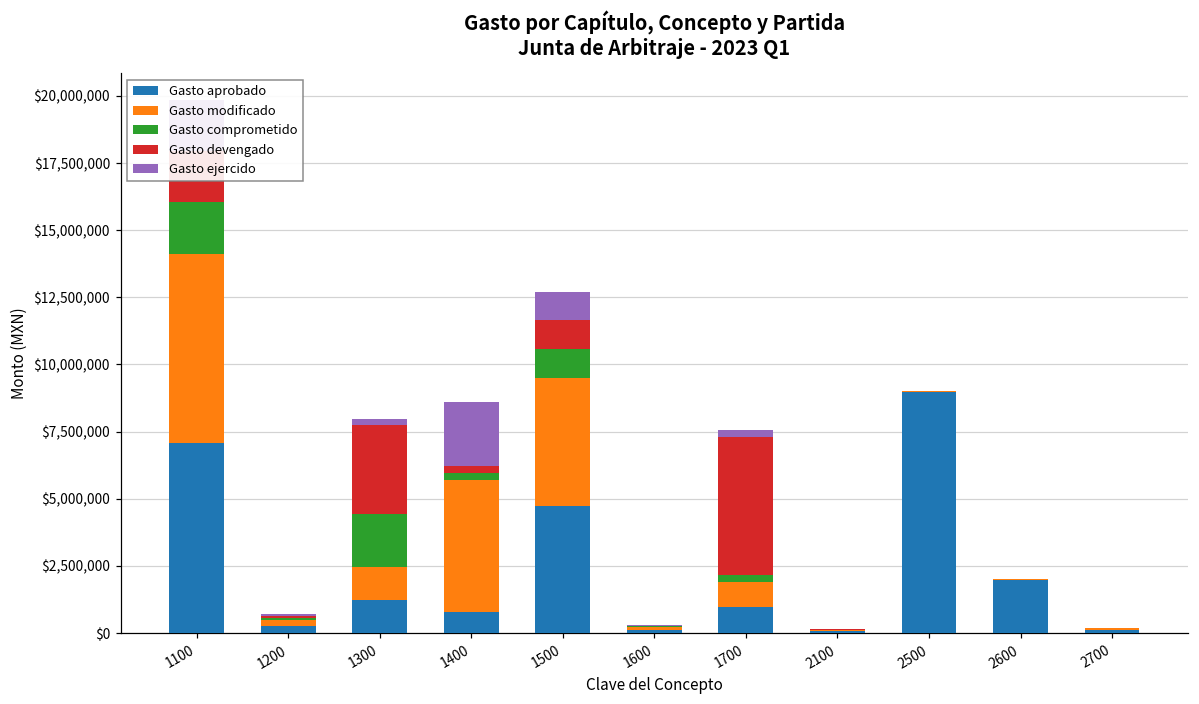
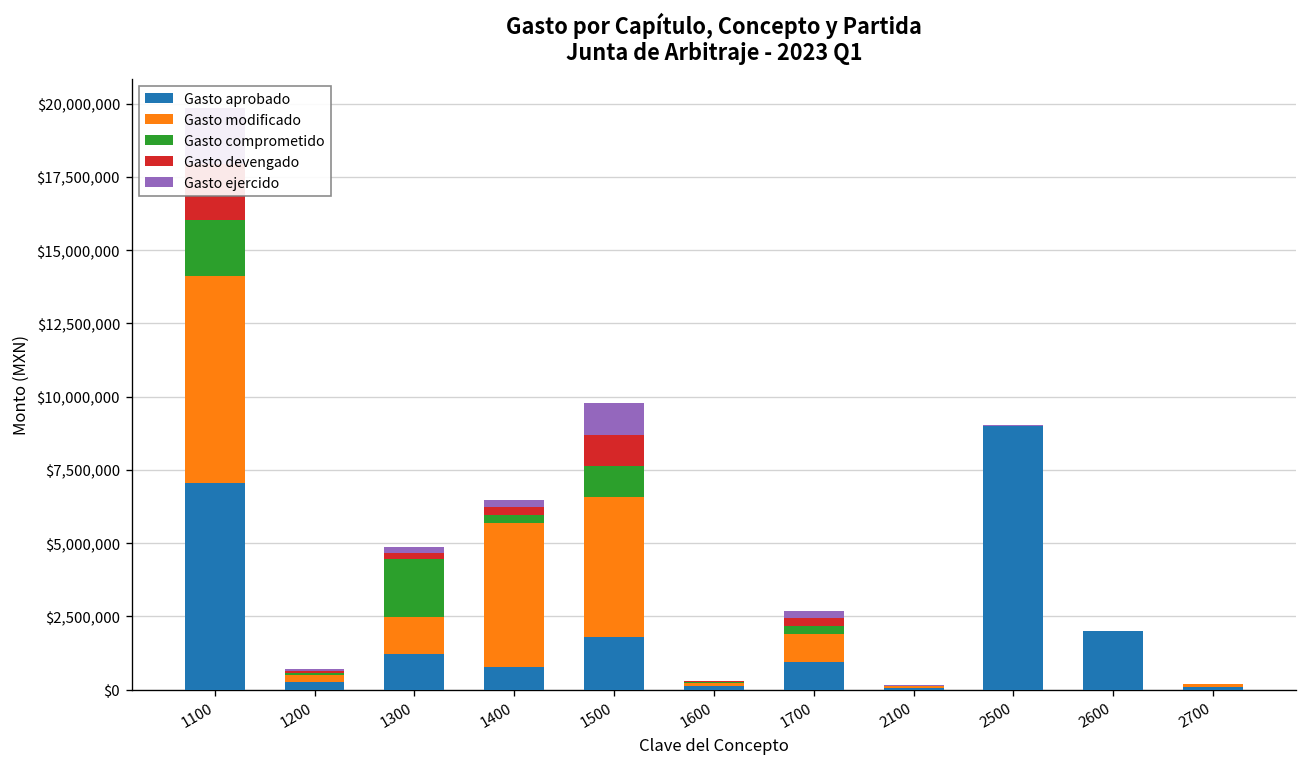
  {
    "Gasto aprobado": {
      "1100": "$7,100,000",
      "1200": "$200,000",
      "1300": "$1,200,000",
      "1400": "$800,000",
-     "1500": "$4,700,000",
+     "1500": "$1,800,000",
      "1600": "$100,000",
      "1700": "$1,000,000",
      "2500": "$9,000,000",
      "2600": "$2,000,000"
    },
    "Gasto modificado": {
      "1100": "$7,100,000",
      "1200": "$200,000",
      "1300": "$1,200,000",
      "1400": "$4,900,000",
      "1500": "$4,700,000",
      "1600": "$100,000",
      "1700": "$1,000,000"
    },
    "Gasto comprometido": {
      "1100": "$1,900,000",
      "1300": "$2,000,000",
      "1400": "$300,000",
      "1500": "$1,100,000",
      "1700": "$300,000",
      "2700": "$0"
    },
    "Gasto devengado": {
-     "1300": "$3,300,000",
+     "1300": "$200,000",
      "1400": "$300,000",
      "1500": "$1,100,000",
-     "1700": "$5,100,000",
+     "1700": "$300,000",
      "2700": "$0"
    },
    "Gasto ejercido": {
      "1300": "$200,000",
-     "1400": "$2,400,000",
+     "1400": "$300,000",
      "1500": "$1,100,000",
      "1700": "$300,000",
      "2700": "$0"
    }
  }
